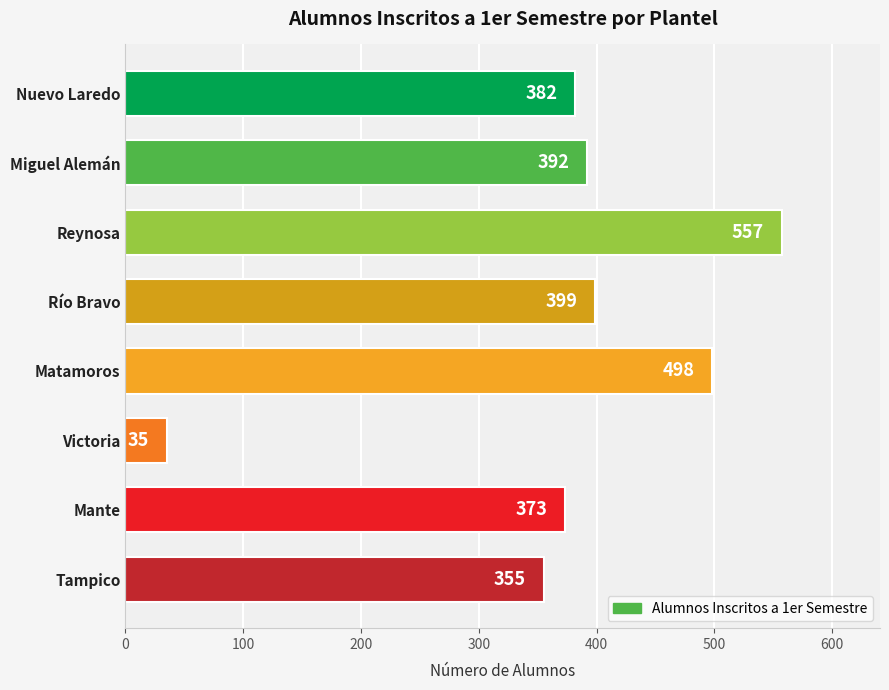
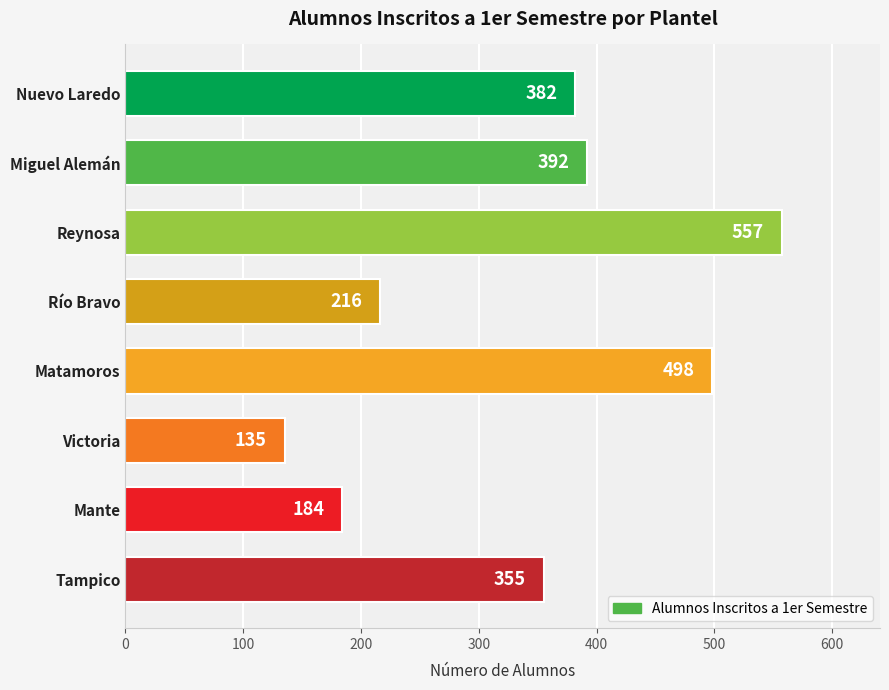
  {
    "Nuevo Laredo": 382,
    "Miguel Alemán": 392,
    "Reynosa": 557,
-   "Río Bravo": 399,
+   "Río Bravo": 216,
    "Matamoros": 498,
-   "Victoria": 35,
-   "Mante": 373,
+   "Victoria": 135,
+   "Mante": 184,
    "Tampico": 355
  }
